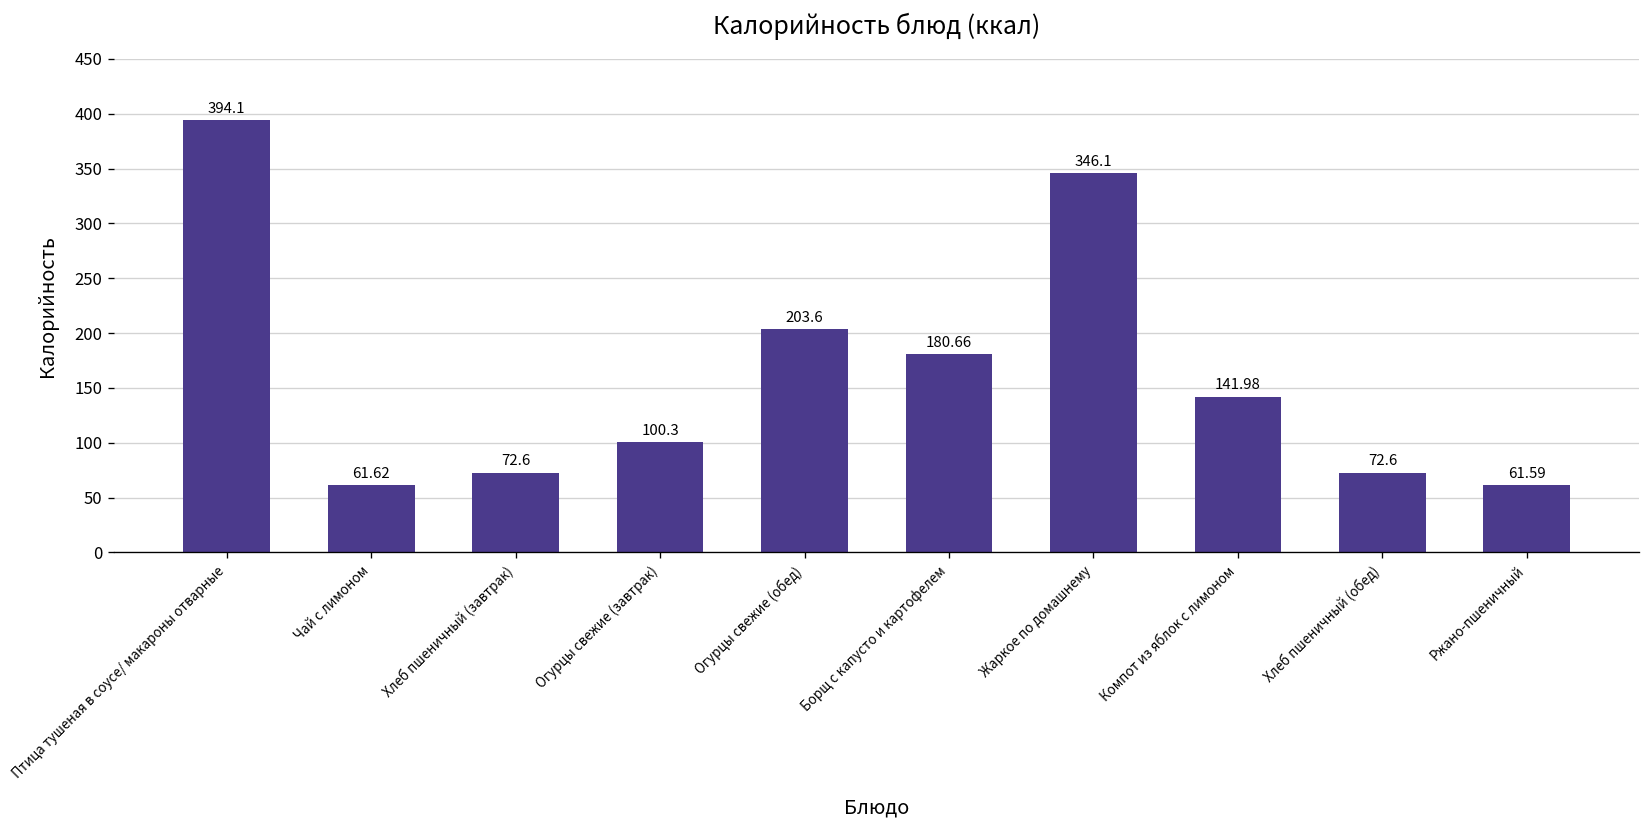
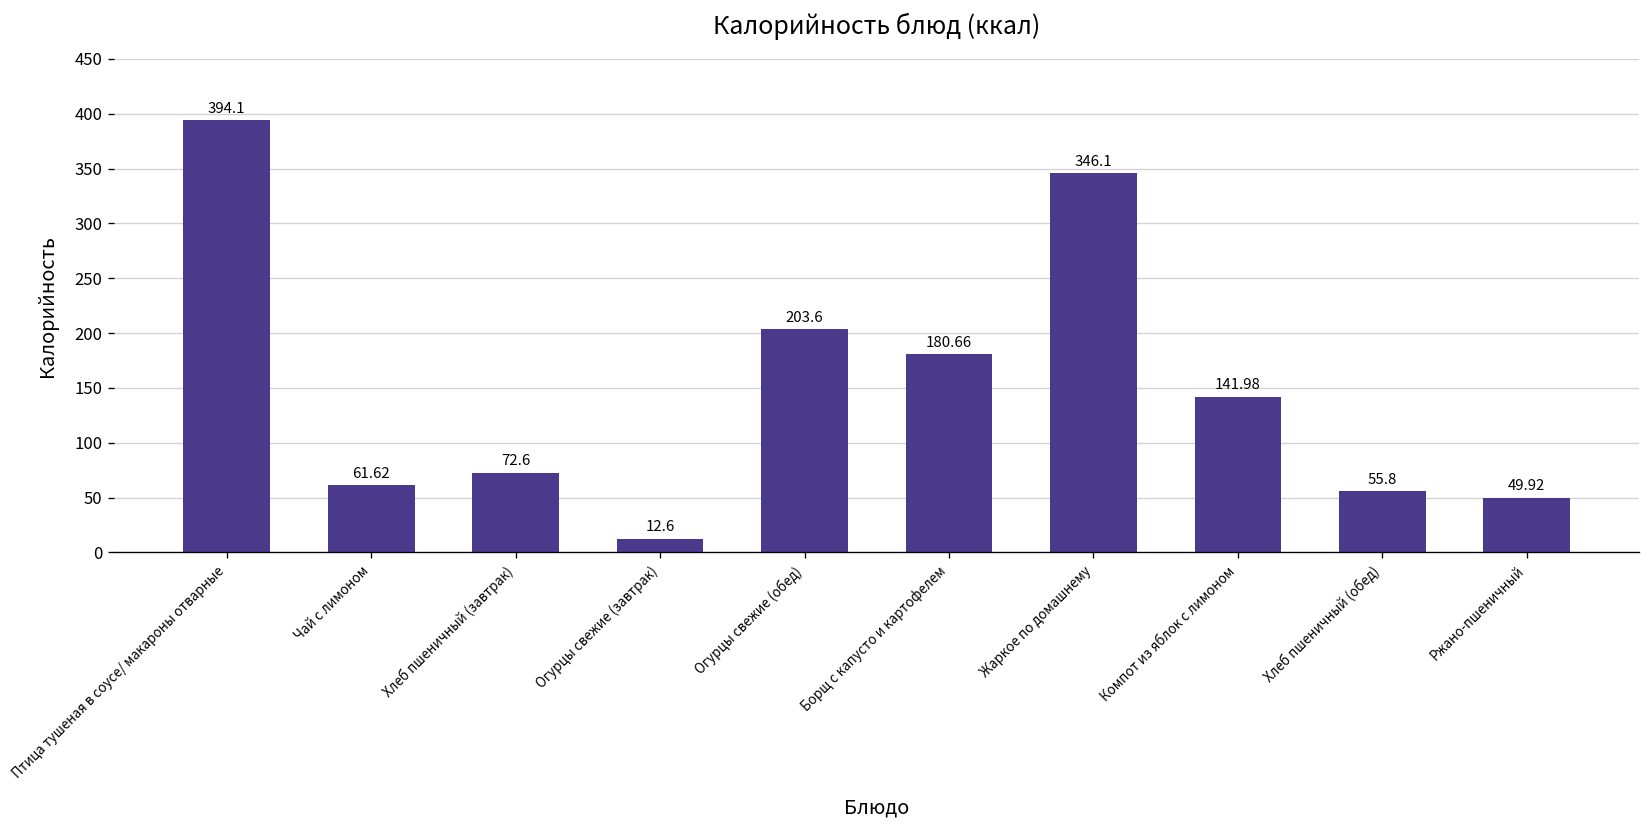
  {
    "Птица тушеная в соусе/ макароны отварные": 394.1,
    "Чай с лимоном": 61.62,
    "Хлеб пшеничный (завтрак)": 72.6,
-   "Огурцы свежие (завтрак)": 100.3,
+   "Огурцы свежие (завтрак)": 12.6,
    "Огурцы свежие (обед)": 203.6,
    "Борщ с капусто и картофелем": 180.66,
    "Жаркое по домашнему": 346.1,
    "Компот из яблок с лимоном": 141.98,
-   "Хлеб пшеничный (обед)": 72.6,
-   "Ржано-пшеничный": 61.59
+   "Хлеб пшеничный (обед)": 55.8,
+   "Ржано-пшеничный": 49.92
  }
